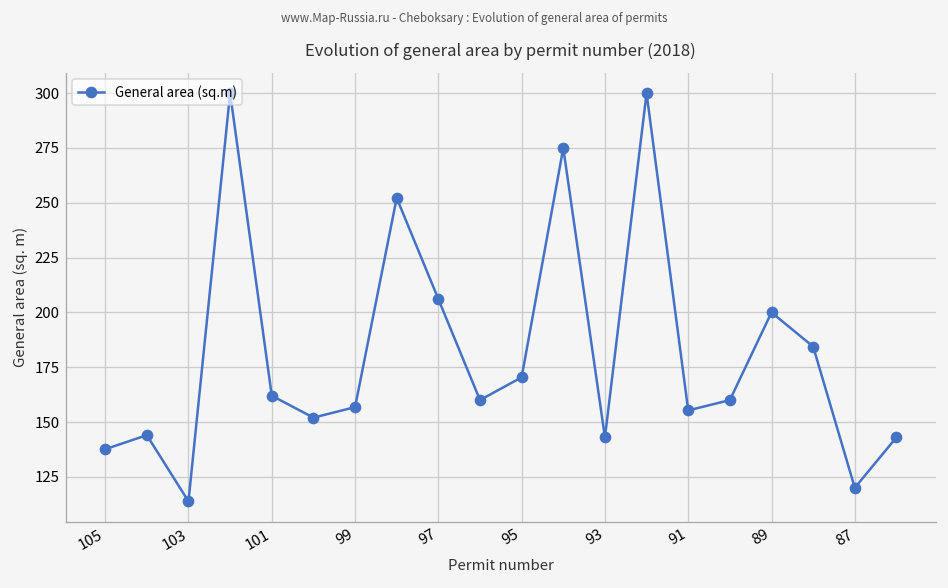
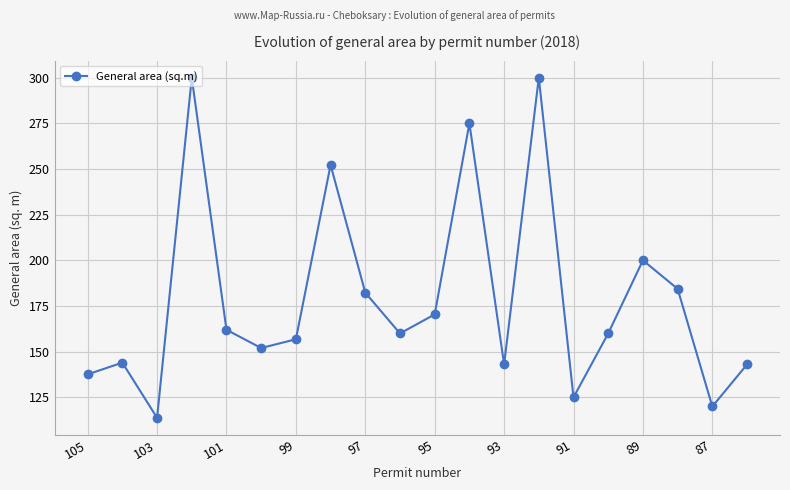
  {
    "105": 138,
    "103": 114,
    "101": 162,
    "99": 157,
-   "97": 206,
+   "97": 182,
    "95": 170,
    "93": 143,
-   "91": 155,
+   "91": 125,
    "89": 200,
    "87": 120
  }
